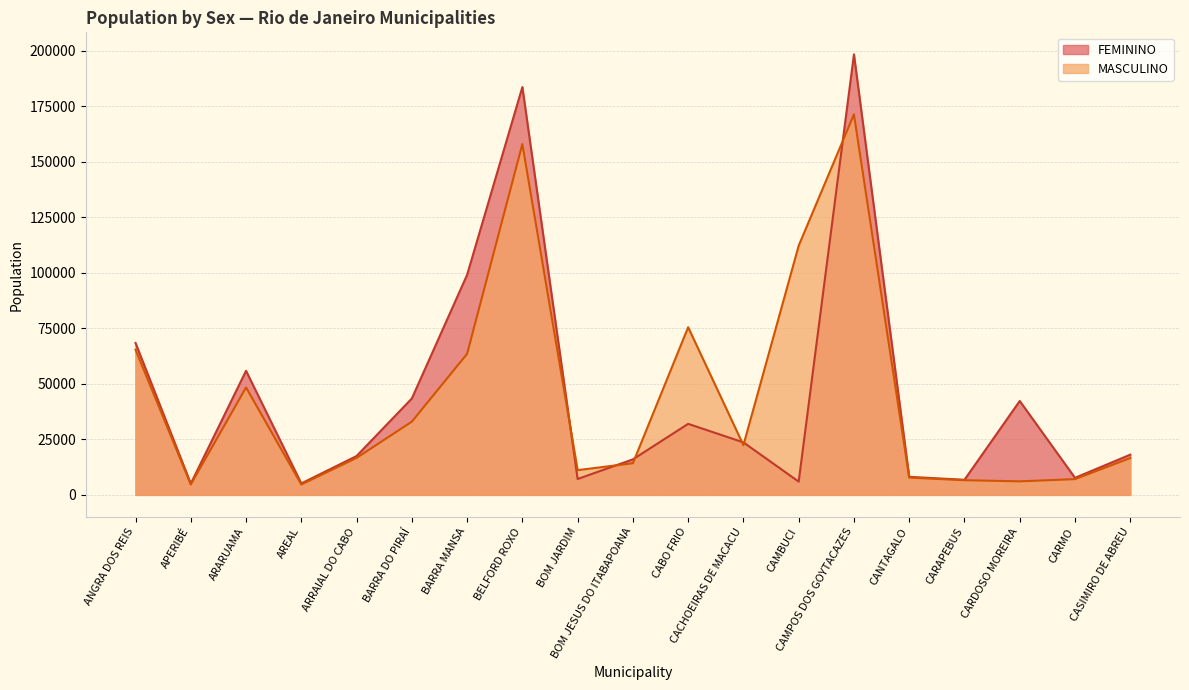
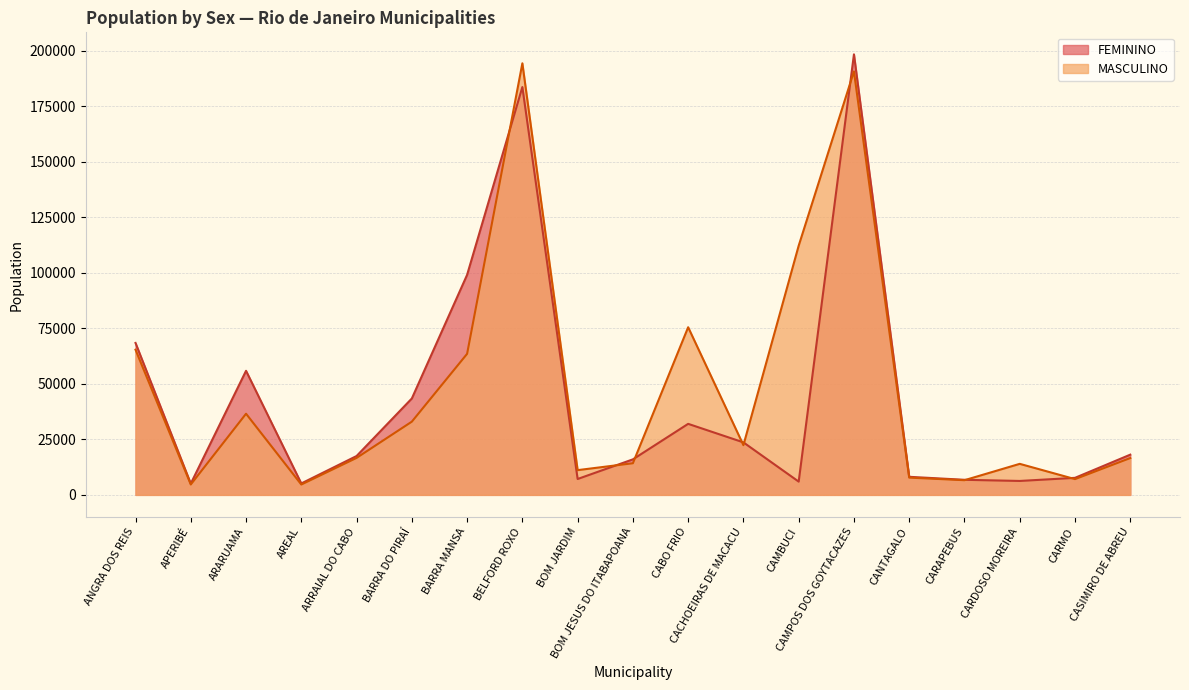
  {
    "FEMININO": {
      "ANGRA DOS REIS": 68000,
      "ARARUAMA": 56000,
      "BARRA DO PIRAÍ": 43000,
      "BARRA MANSA": 99000,
      "BELFORD ROXO": 184000,
      "BOM JARDIM": 7000,
      "BOM JESUS DO ITABAPOANA": 16000,
      "CABO FRIO": 32000,
      "CACHOEIRAS DE MACACU": 24000,
      "CAMBUCI": 6000,
      "CAMPOS DOS GOYTACAZES": 198000,
-     "CARDOSO MOREIRA": 42000,
+     "CARDOSO MOREIRA": 6000,
      "CASIMIRO DE ABREU": 18000
    },
    "MASCULINO": {
      "ANGRA DOS REIS": 65000,
-     "ARARUAMA": 48000,
+     "ARARUAMA": 37000,
      "BARRA DO PIRAÍ": 33000,
      "BARRA MANSA": 64000,
-     "BELFORD ROXO": 158000,
+     "BELFORD ROXO": 194000,
      "BOM JARDIM": 11000,
      "BOM JESUS DO ITABAPOANA": 14000,
      "CABO FRIO": 76000,
      "CACHOEIRAS DE MACACU": 22000,
      "CAMBUCI": 112000,
-     "CAMPOS DOS GOYTACAZES": 171000,
-     "CARDOSO MOREIRA": 6000,
+     "CAMPOS DOS GOYTACAZES": 191000,
+     "CARDOSO MOREIRA": 14000,
      "CASIMIRO DE ABREU": 17000
    }
  }
